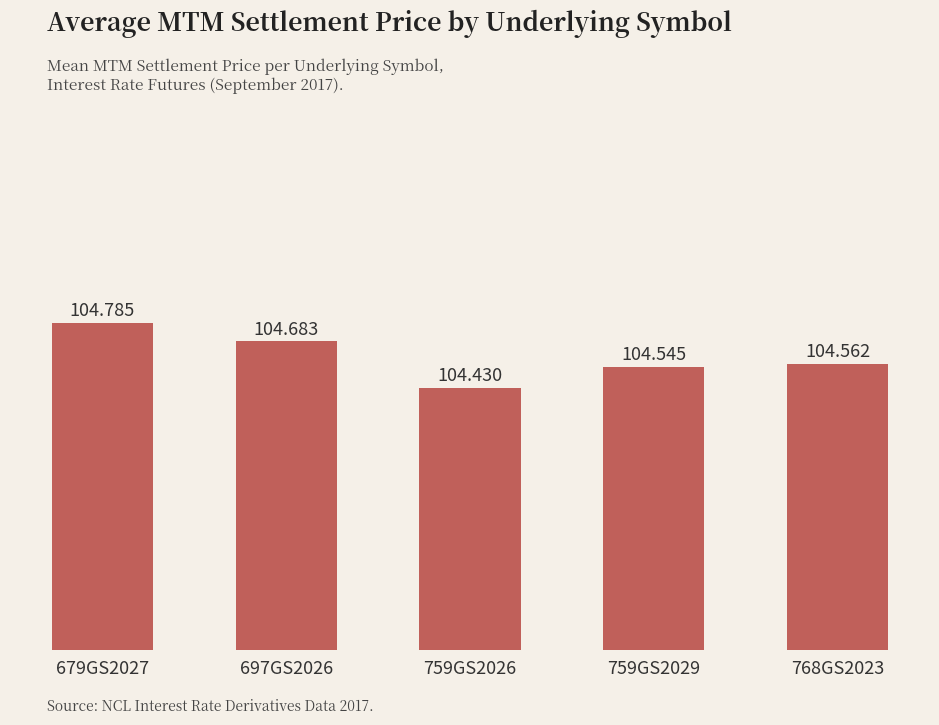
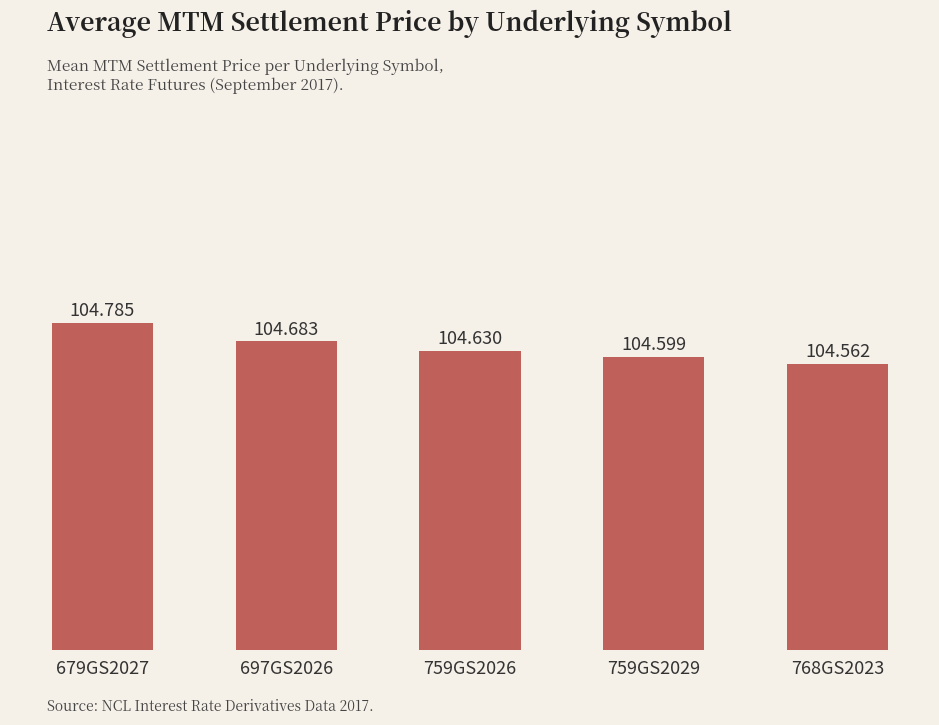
  {
    "679GS2027": 104.785,
    "697GS2026": 104.683,
-   "759GS2026": 104.430,
-   "759GS2029": 104.545,
+   "759GS2026": 104.630,
+   "759GS2029": 104.599,
    "768GS2023": 104.562
  }
